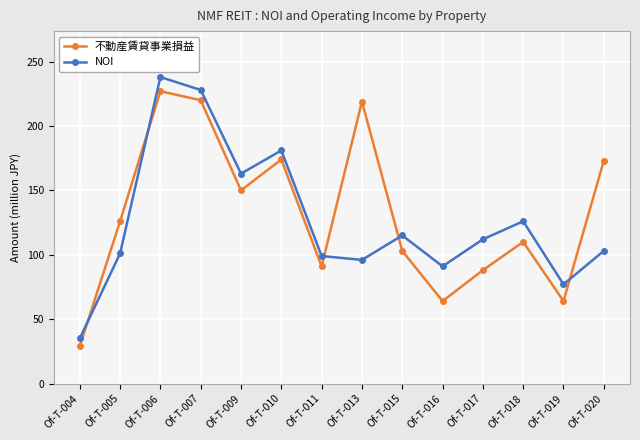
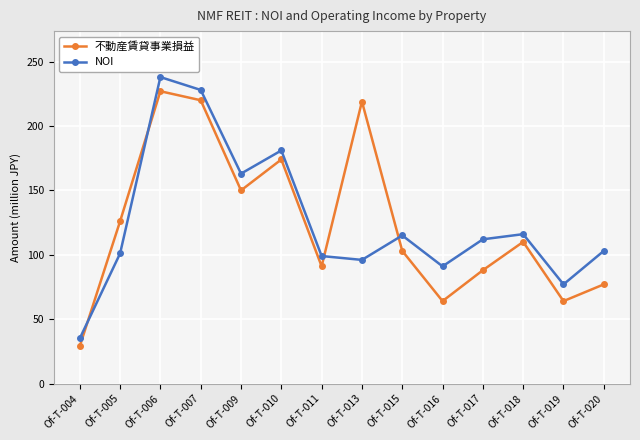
  {
    "不動産賃貸事業損益": {
      "Of-T-004": 29,
      "Of-T-005": 126,
      "Of-T-006": 227,
      "Of-T-007": 220,
      "Of-T-009": 150,
      "Of-T-010": 174,
      "Of-T-011": 91,
      "Of-T-013": 219,
      "Of-T-015": 103,
      "Of-T-016": 64,
      "Of-T-017": 88,
      "Of-T-018": 110,
      "Of-T-019": 64,
-     "Of-T-020": 173
+     "Of-T-020": 77
    },
    "NOI": {
      "Of-T-004": 35,
      "Of-T-005": 101,
      "Of-T-006": 238,
      "Of-T-007": 228,
      "Of-T-009": 163,
      "Of-T-010": 181,
      "Of-T-011": 99,
      "Of-T-013": 96,
      "Of-T-015": 115,
      "Of-T-016": 91,
      "Of-T-017": 112,
-     "Of-T-018": 126,
+     "Of-T-018": 116,
      "Of-T-019": 77,
      "Of-T-020": 103
    }
  }
